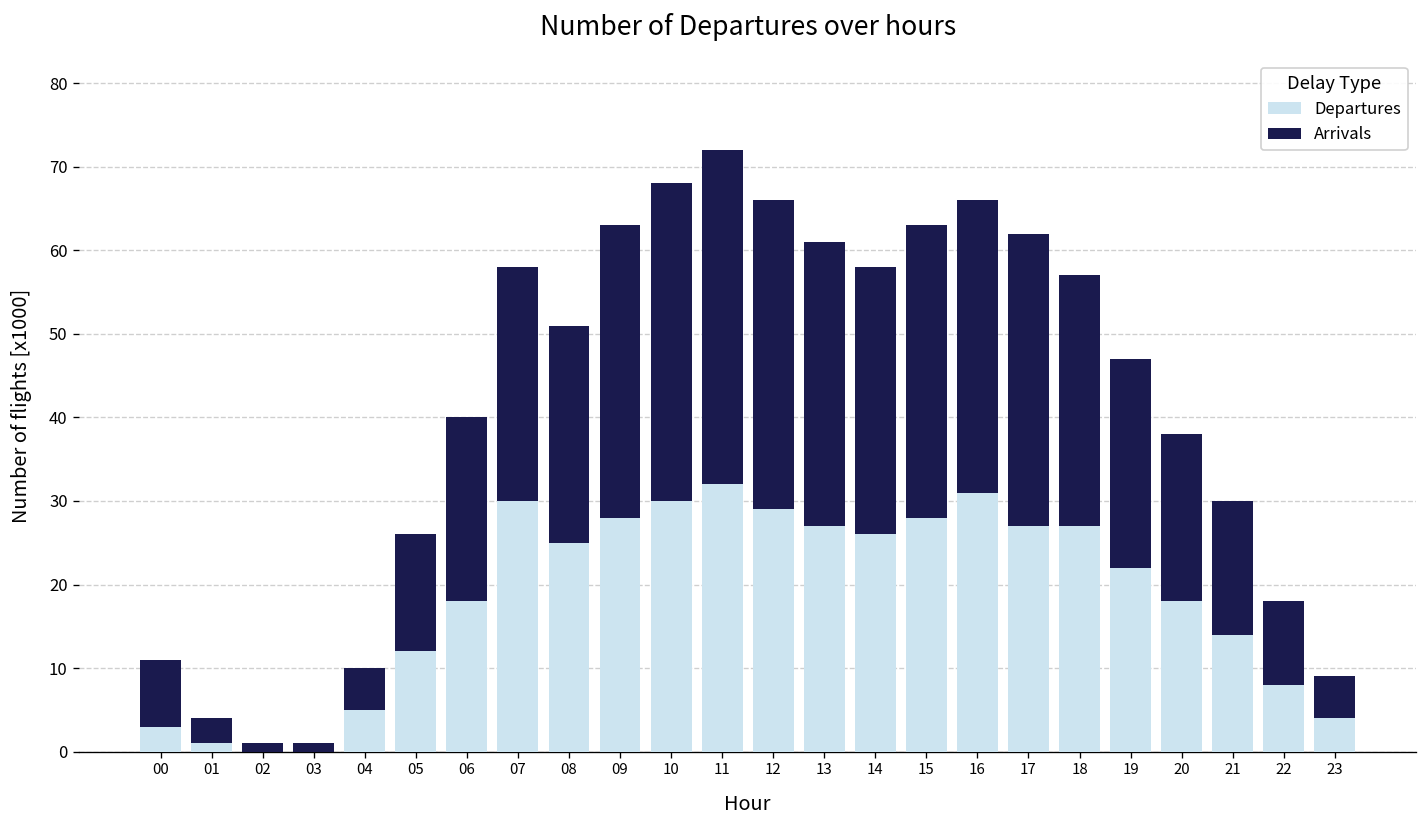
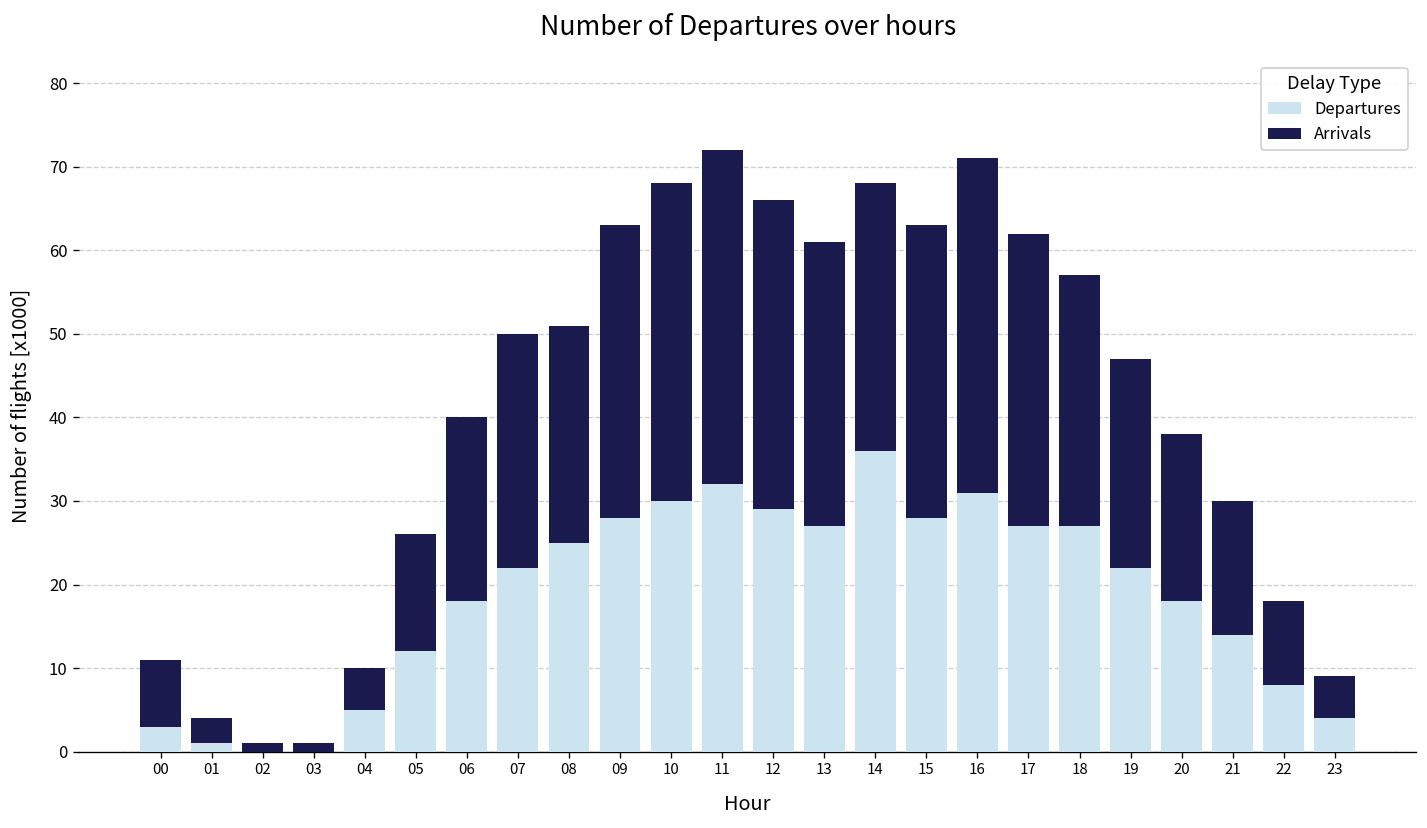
  {
    "Departures": {
      "00": 3,
      "01": 1,
      "02": 0,
      "03": 0,
      "04": 5,
      "05": 12,
      "06": 18,
-     "07": 30,
+     "07": 22,
      "08": 25,
      "09": 28,
      "10": 30,
      "11": 32,
      "12": 29,
      "13": 27,
-     "14": 26,
+     "14": 36,
      "15": 28,
      "16": 31,
      "17": 27,
      "18": 27,
      "19": 22,
      "20": 18,
      "21": 14,
      "22": 8,
      "23": 4
    },
    "Arrivals": {
      "00": 8,
      "01": 3,
      "02": 1,
      "03": 1,
      "04": 5,
      "05": 14,
      "06": 22,
      "07": 28,
      "08": 26,
      "09": 35,
      "10": 38,
      "11": 40,
      "12": 37,
      "13": 34,
      "14": 32,
      "15": 35,
-     "16": 35,
+     "16": 40,
      "17": 35,
      "18": 30,
      "19": 25,
      "20": 20,
      "21": 16,
      "22": 10,
      "23": 5
    }
  }
